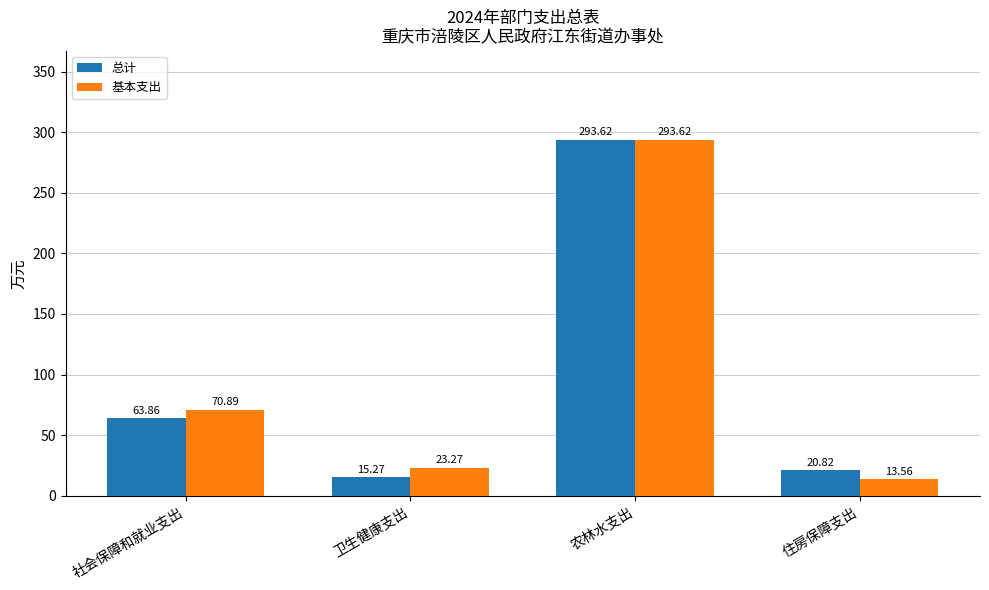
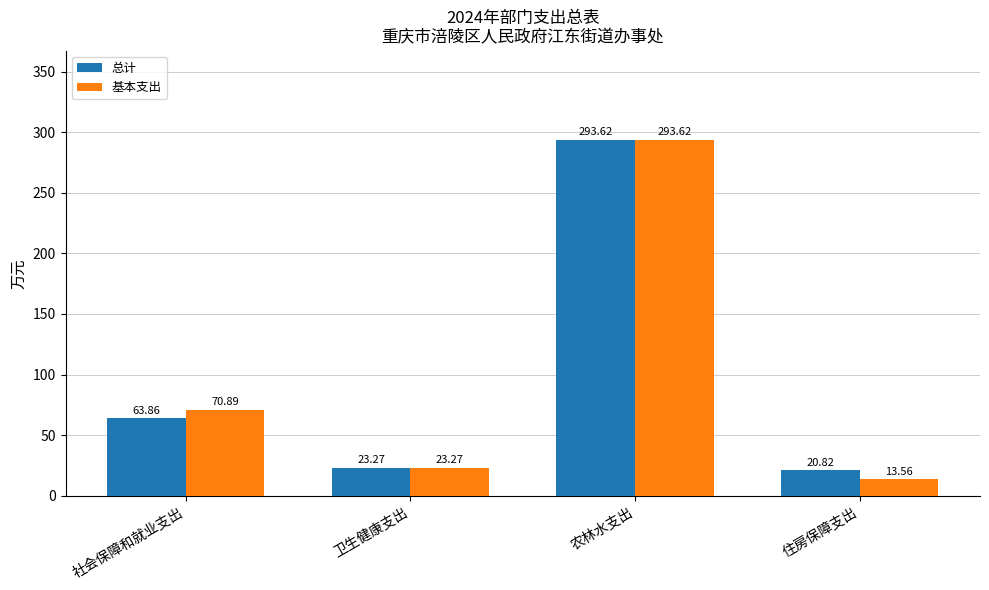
  {
    "总计": {
      "社会保障和就业支出": 63.86,
-     "卫生健康支出": 15.27,
+     "卫生健康支出": 23.27,
      "农林水支出": 293.62,
      "住房保障支出": 20.82
    },
    "基本支出": {
      "社会保障和就业支出": 70.89,
      "卫生健康支出": 23.27,
      "农林水支出": 293.62,
      "住房保障支出": 13.56
    }
  }
